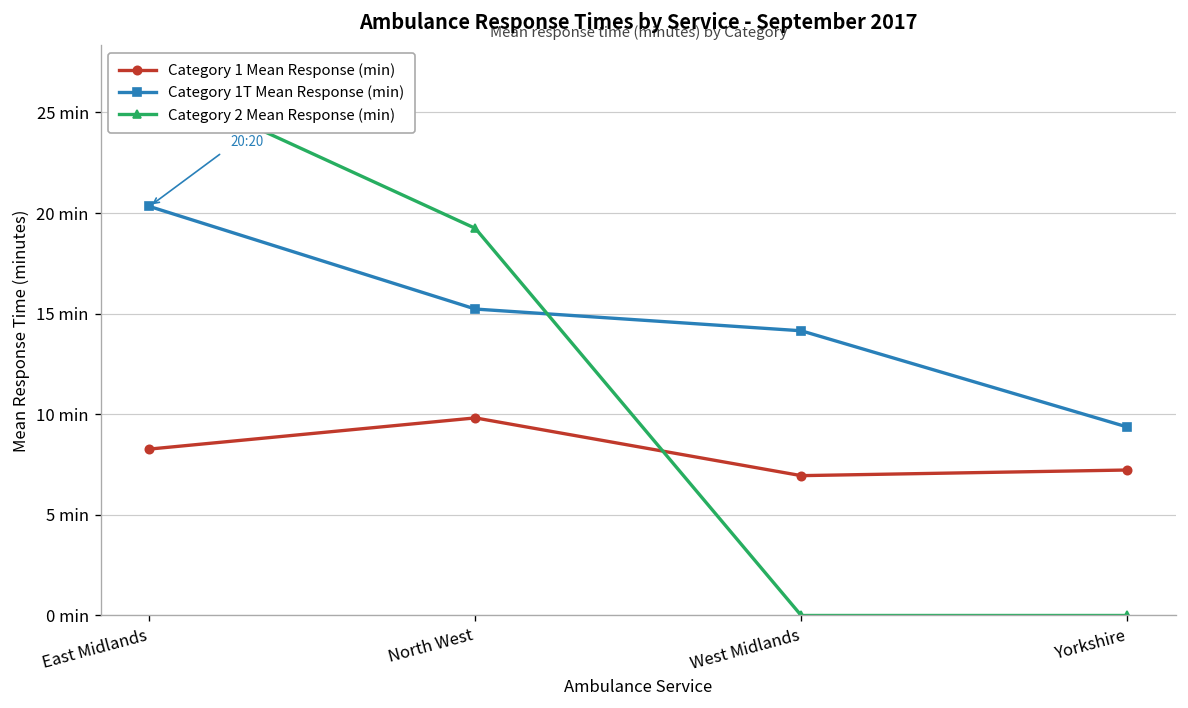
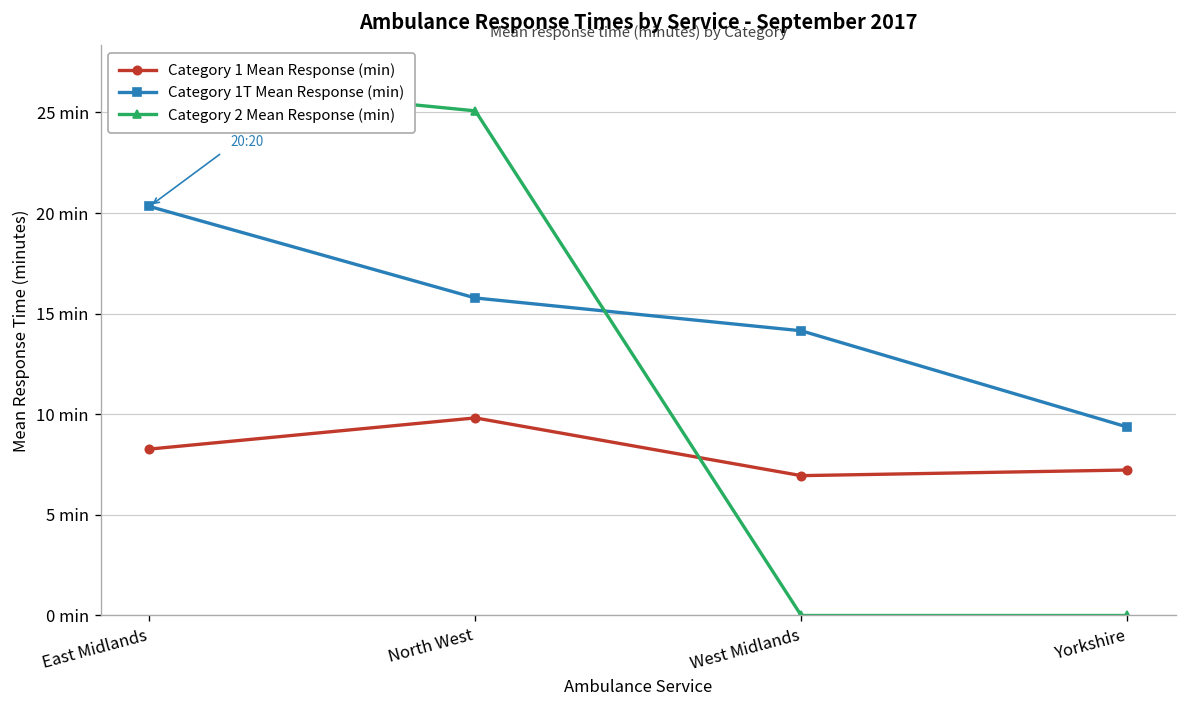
  {
    "Category 1 Mean Response (min)": {
      "East Midlands": "8.3 min",
      "North West": "9.8 min",
      "West Midlands": "7.0 min",
      "Yorkshire": "7.2 min"
    },
    "Category 1T Mean Response (min)": {
-     "North West": "15.2 min",
+     "North West": "15.8 min",
      "West Midlands": "14.2 min",
      "Yorkshire": "9.4 min"
    },
    "Category 2 Mean Response (min)": {
-     "North West": "19.2 min",
+     "North West": "25.1 min",
      "West Midlands": "0.0 min",
      "Yorkshire": "0.0 min"
    }
  }
